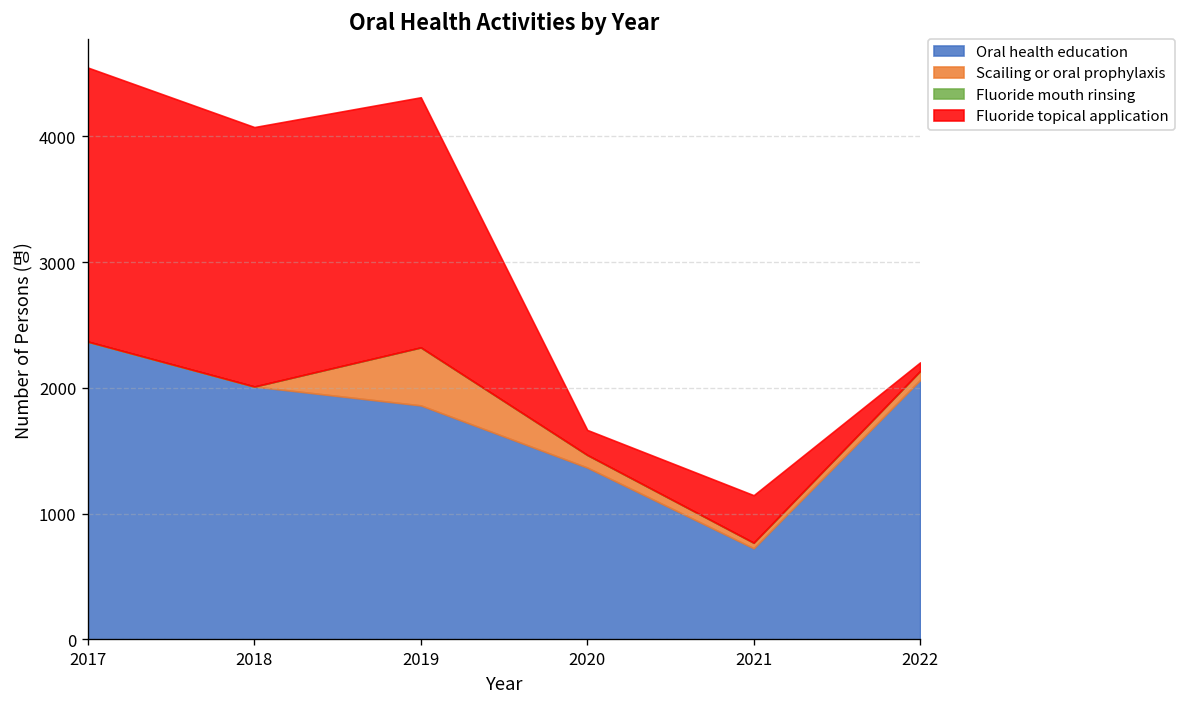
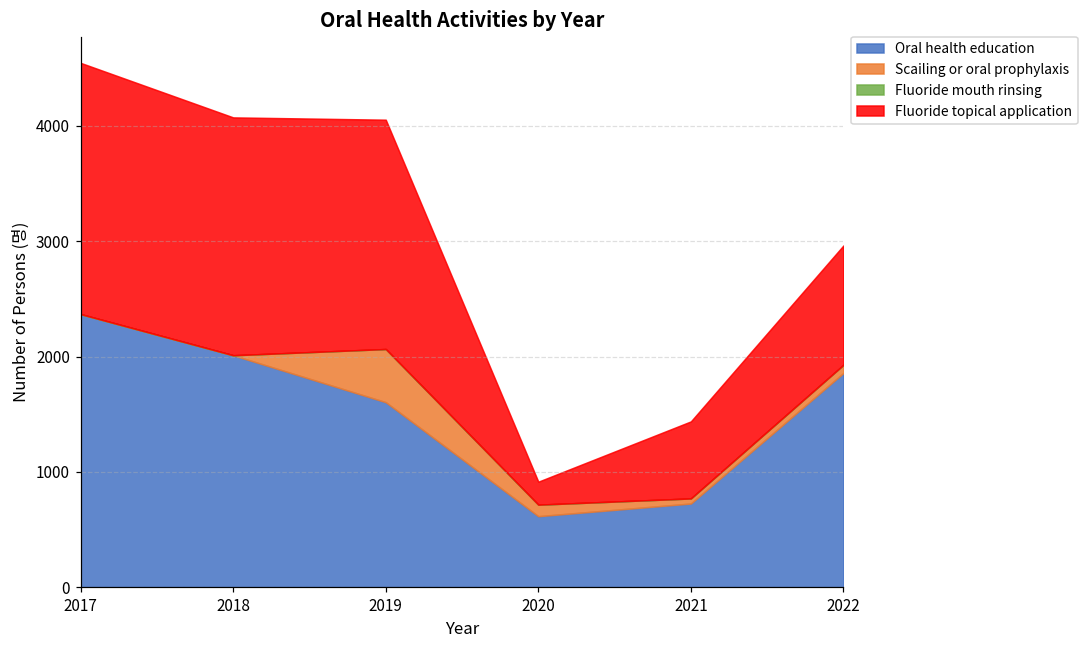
  {
    "Oral health education": {
-     "2019": 1860,
-     "2020": 1370,
+     "2019": 1600,
+     "2020": 620,
      "2021": 730,
-     "2022": 2060
+     "2022": 1860
    },
    "Fluoride topical application": {
      "2017": 2180,
      "2018": 2060,
      "2019": 1990,
      "2020": 200,
-     "2021": 380,
-     "2022": 70
+     "2021": 670,
+     "2022": 1040
    }
  }
